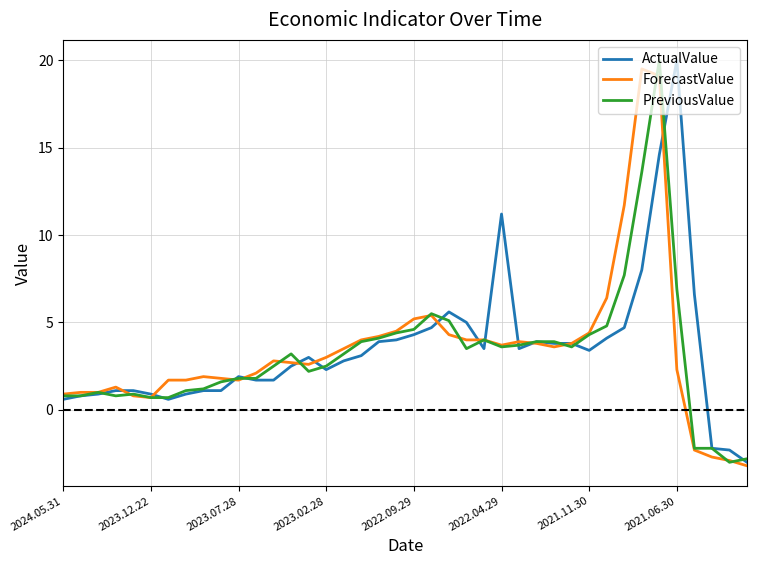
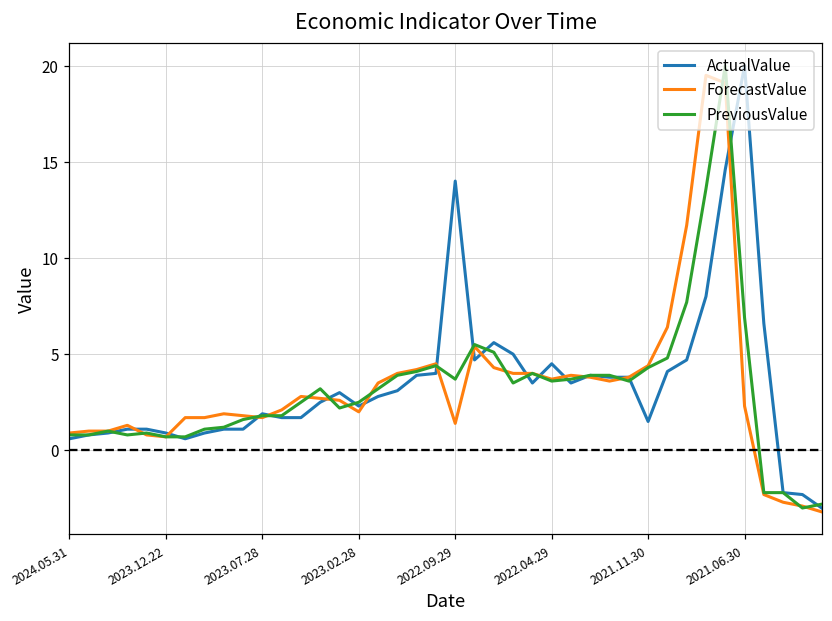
  {
    "ActualValue": {
      "2024.05.31": 0.6,
      "2023.12.22": 0.9,
      "2023.02.28": 2.3,
-     "2022.09.29": 4.3,
-     "2022.04.29": 11.2,
-     "2021.11.30": 3.4
+     "2022.09.29": 14.0,
+     "2022.04.29": 4.5,
+     "2021.11.30": 1.5
    },
    "ForecastValue": {
-     "2023.02.28": 3,
-     "2022.09.29": 5.2,
+     "2023.02.28": 2,
+     "2022.09.29": 1.4,
      "2021.06.30": 2.3
    },
    "PreviousValue": {
      "2023.02.28": 2.5,
-     "2022.09.29": 4.6,
+     "2022.09.29": 3.7,
      "2021.06.30": 6.9
    }
  }
